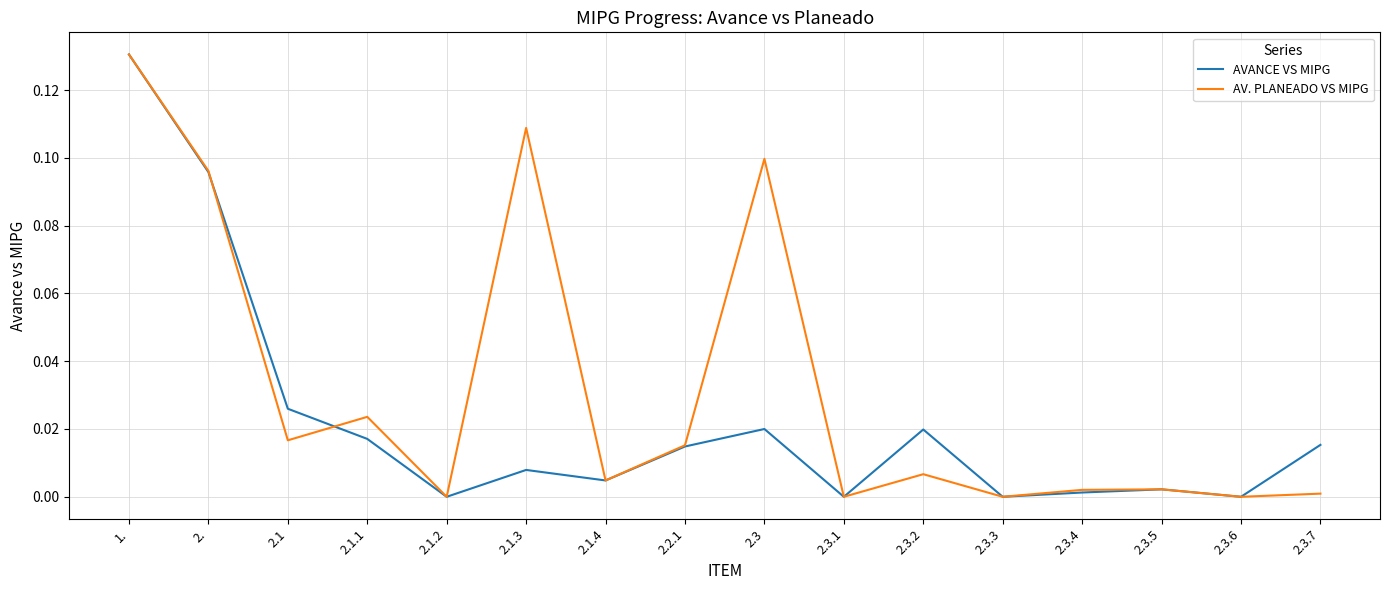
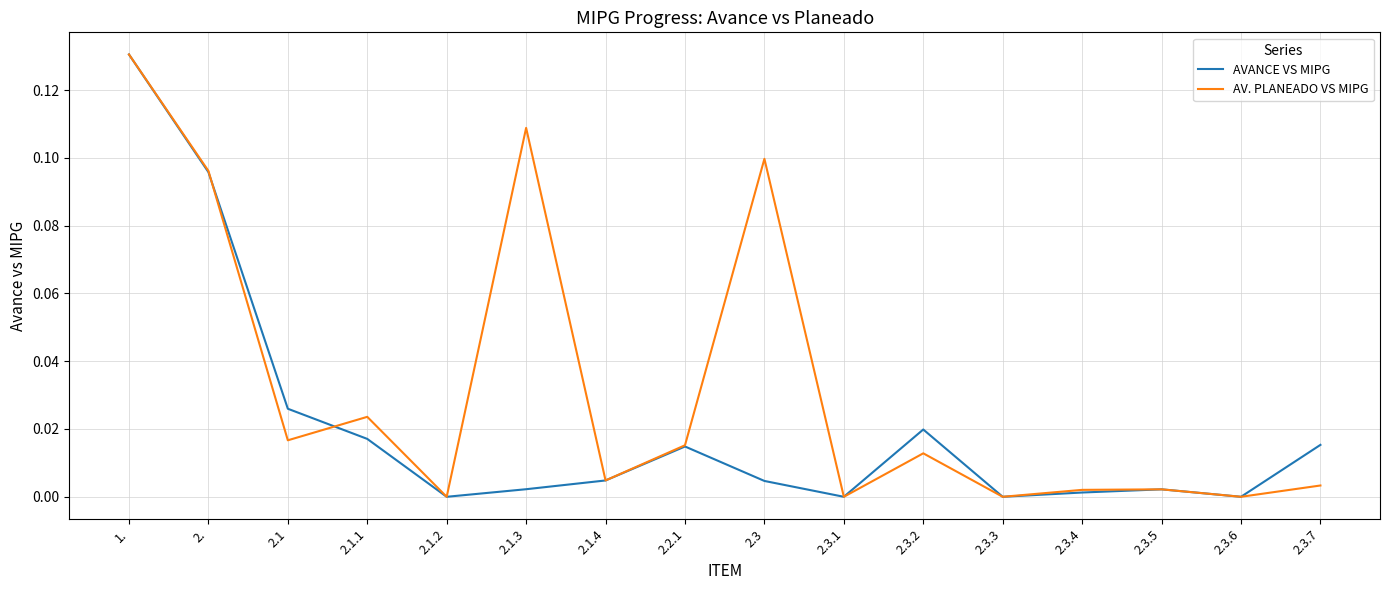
  {
    "AVANCE VS MIPG": {
      "2.1": 0.026,
      "2.1.1": 0.017,
-     "2.1.3": 0.008,
-     "2.3": 0.020,
+     "2.1.3": 0.002,
+     "2.3": 0.005,
      "2.3.2": 0.020,
      "2.3.4": 0.001,
      "2.3.7": 0.015
    },
    "AV. PLANEADO VS MIPG": {
      "2.1": 0.017,
      "2.1.1": 0.024,
      "2.1.3": 0.109,
      "2.3": 0.100,
-     "2.3.2": 0.007,
+     "2.3.2": 0.013,
      "2.3.4": 0.002,
-     "2.3.7": 0.001
+     "2.3.7": 0.003
    }
  }
